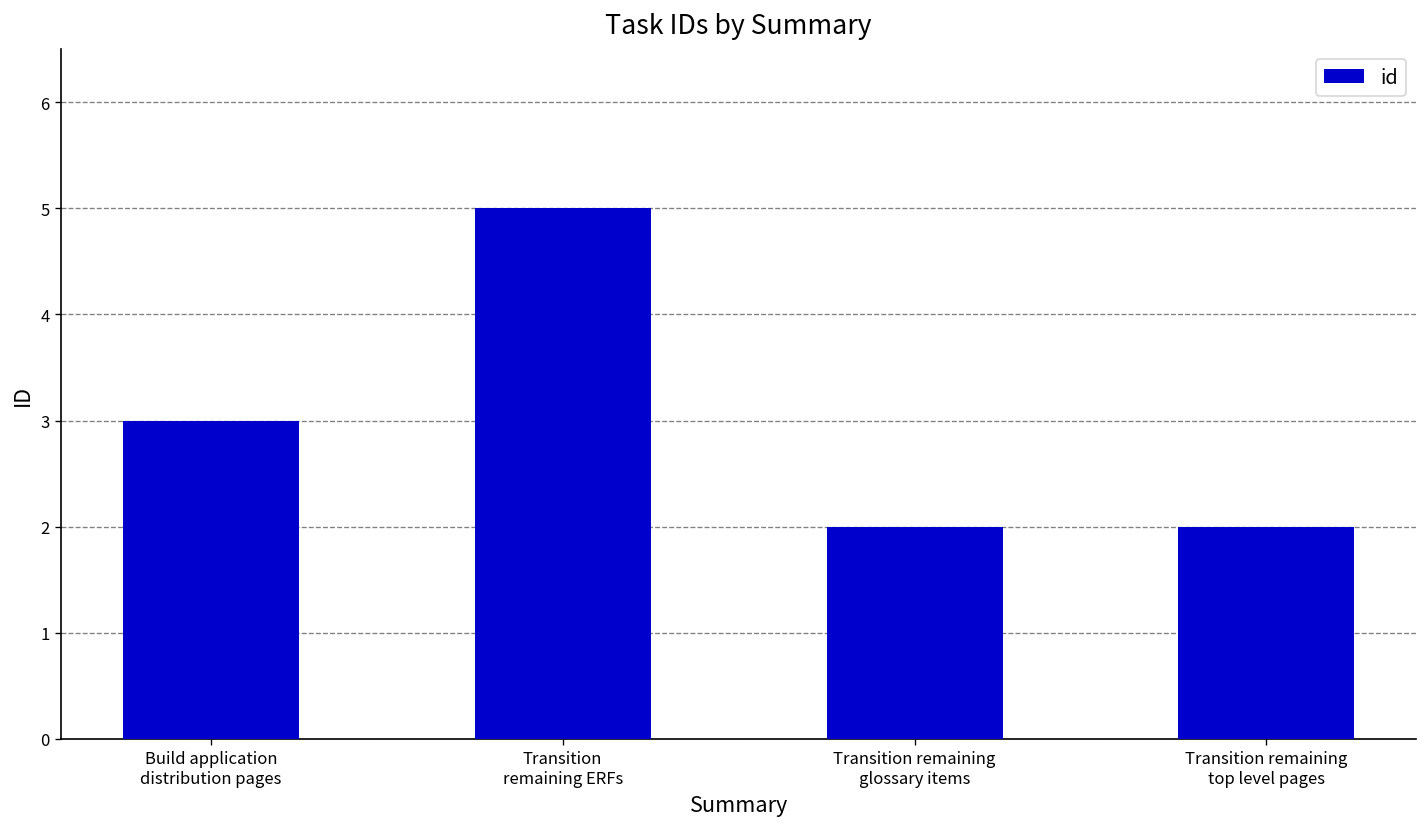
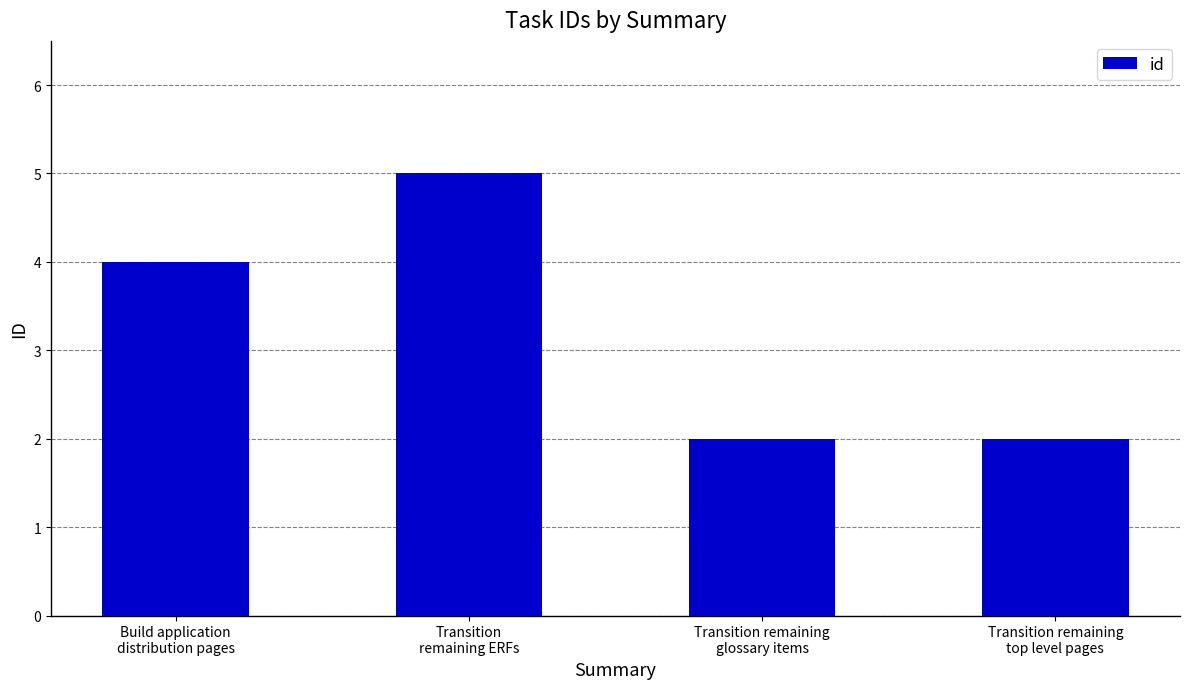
  {
-   "Build application distribution pages": 3,
+   "Build application distribution pages": 4,
    "Transition remaining ERFs": 5,
    "Transition remaining glossary items": 2,
    "Transition remaining top level pages": 2
  }
